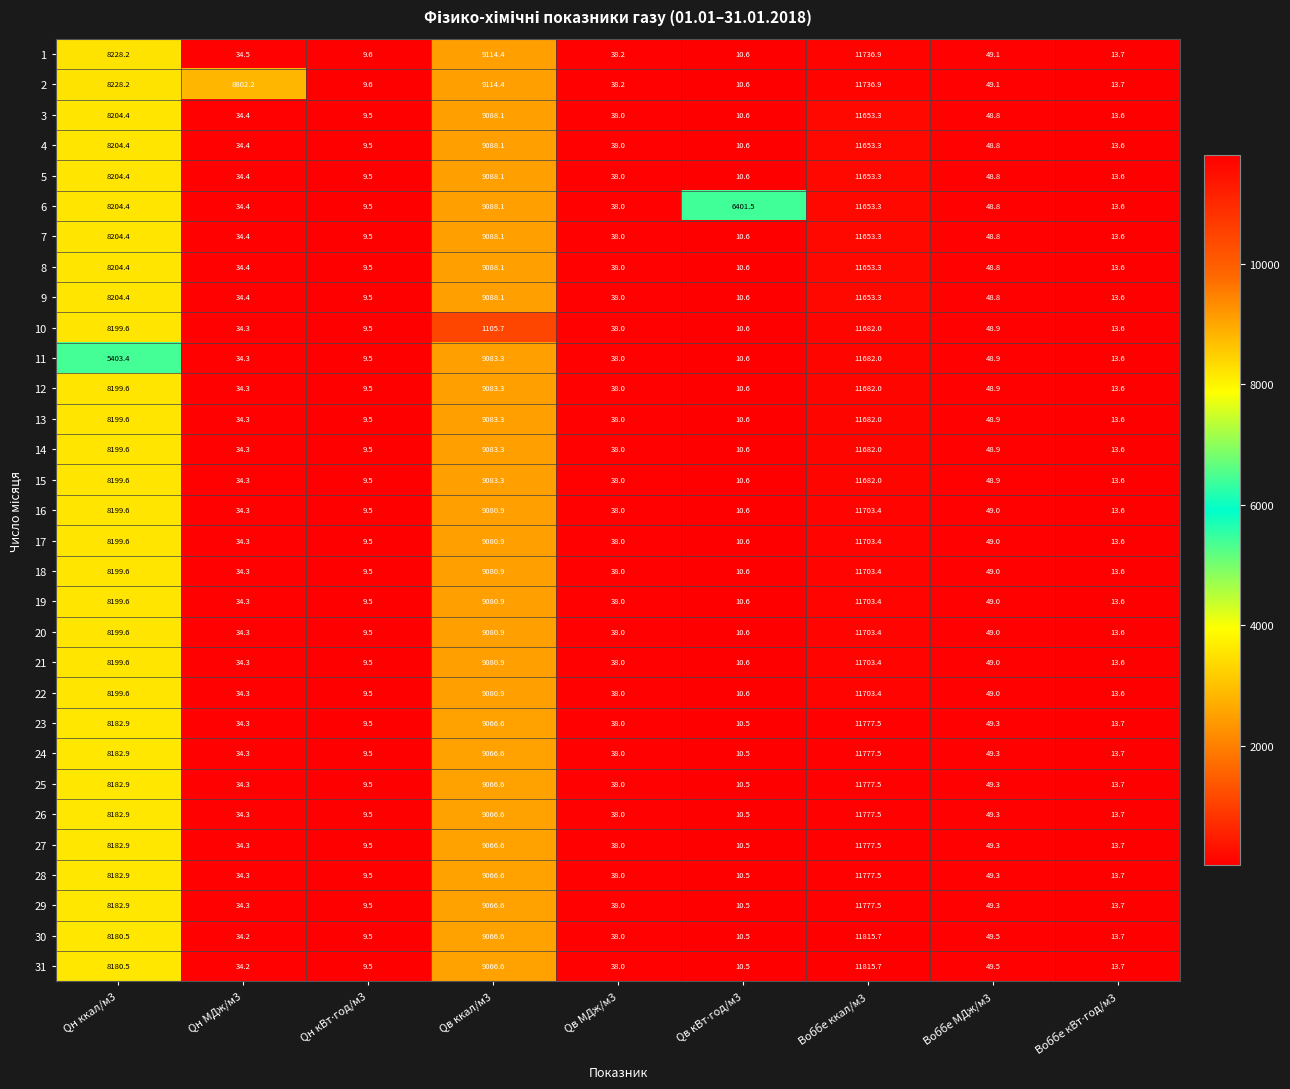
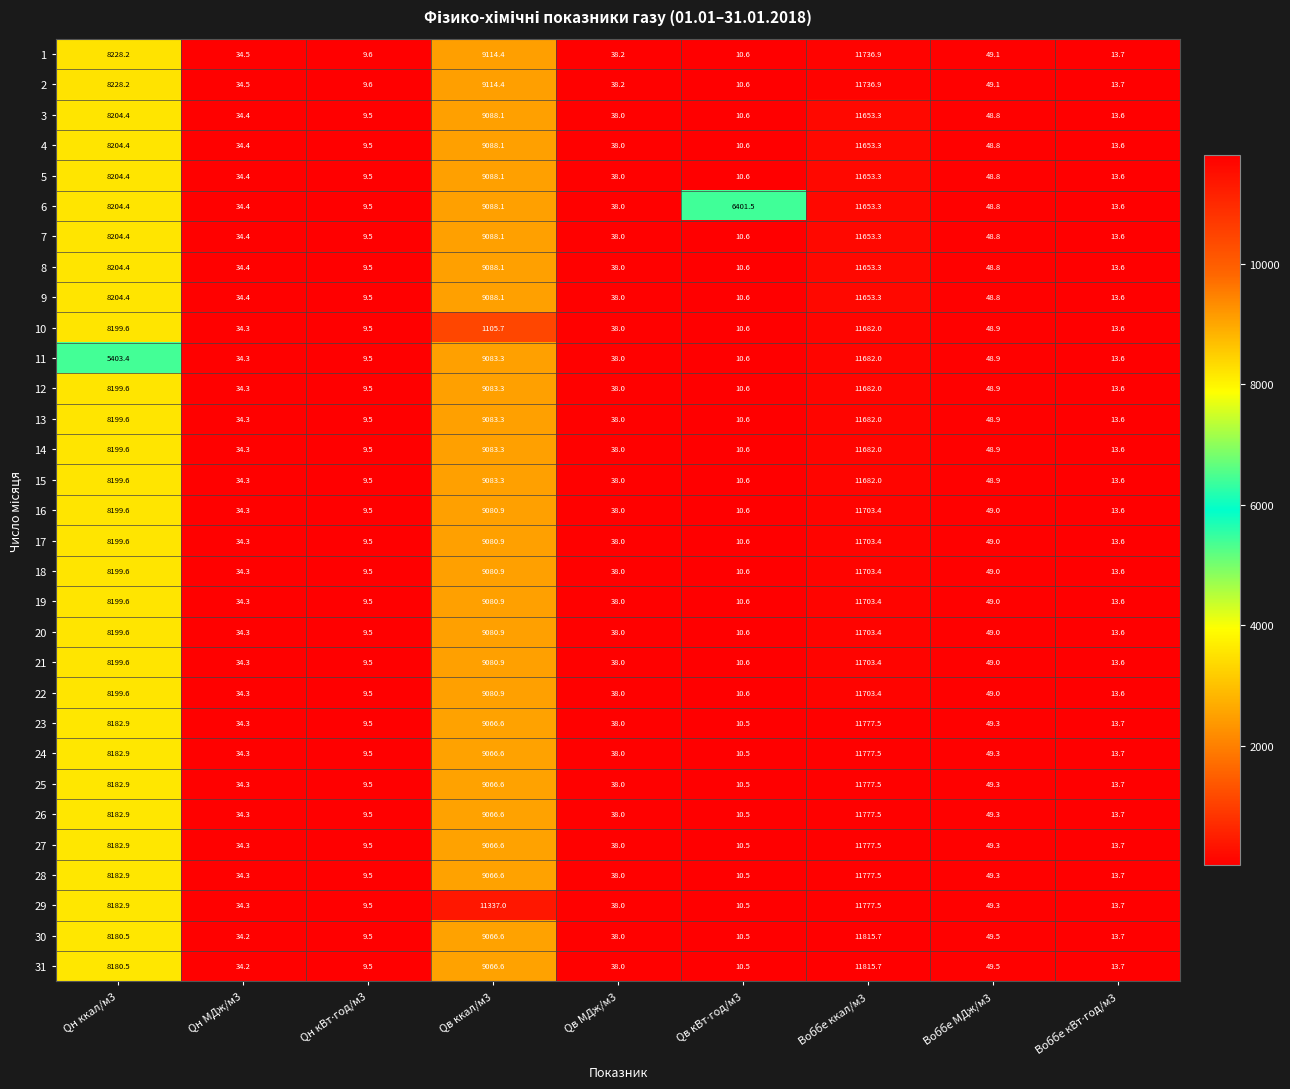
  {
    "2": {
      "Qн ккал/м3": 8228.2,
-     "Qн МДж/м3": 8802.2,
+     "Qн МДж/м3": 34.5,
      "Qн кВт⋅год/м3": 9.6,
      "Qв ккал/м3": 9114.4,
      "Qв МДж/м3": 38.2,
      "Qв кВт⋅год/м3": 10.6,
      "Воббе ккал/м3": 11736.9,
      "Воббе МДж/м3": 49.1,
      "Воббе кВт⋅год/м3": 13.7
    },
    "29": {
      "Qн ккал/м3": 8182.9,
      "Qн МДж/м3": 34.3,
      "Qн кВт⋅год/м3": 9.5,
-     "Qв ккал/м3": 9066.6,
+     "Qв ккал/м3": 11337.0,
      "Qв МДж/м3": 38.0,
      "Qв кВт⋅год/м3": 10.5,
      "Воббе ккал/м3": 11777.5,
      "Воббе МДж/м3": 49.3,
      "Воббе кВт⋅год/м3": 13.7
    }
  }
